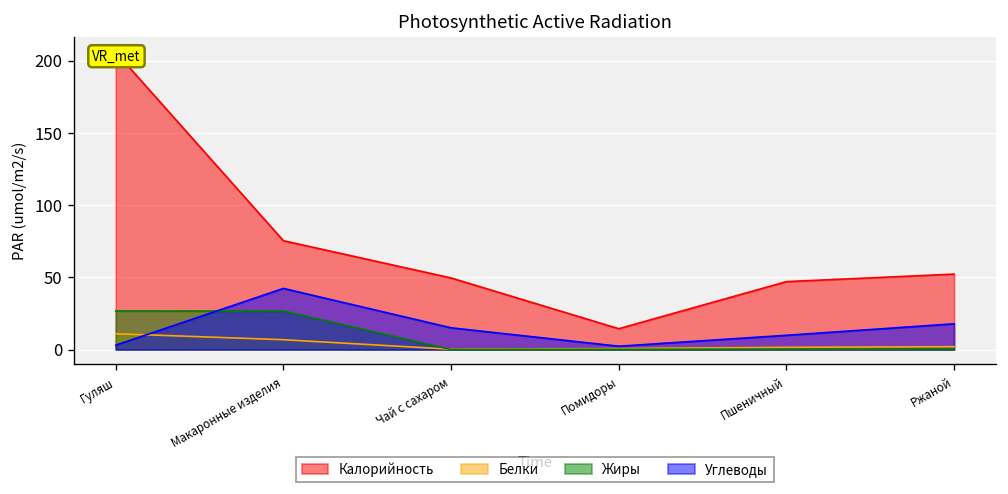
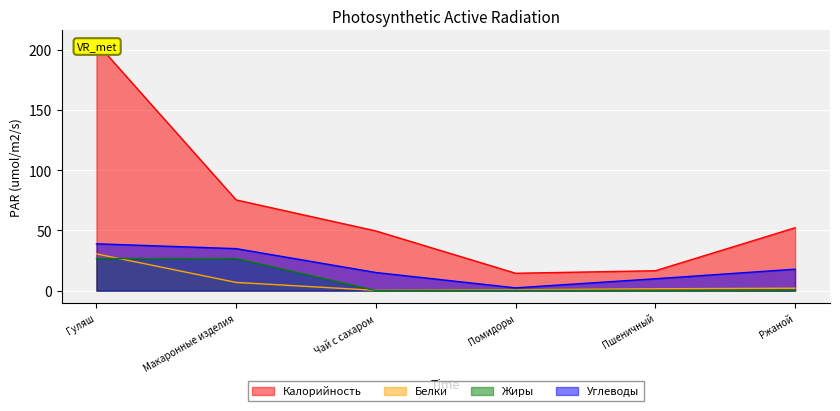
  {
    "Калорийность": {
      "Макаронные изделия": 75,
      "Чай с сахаром": 50,
      "Помидоры": 14,
-     "Пшеничный": 47,
+     "Пшеничный": 17,
      "Ржаной": 52
    },
    "Белки": {
-     "Гуляш": 11,
+     "Гуляш": 31,
      "Макаронные изделия": 7
    },
    "Жиры": {
      "Гуляш": 27,
      "Макаронные изделия": 27
    },
    "Углеводы": {
-     "Гуляш": 3,
-     "Макаронные изделия": 42,
+     "Гуляш": 39,
+     "Макаронные изделия": 35,
      "Чай с сахаром": 15,
      "Пшеничный": 10,
      "Ржаной": 18
    }
  }
